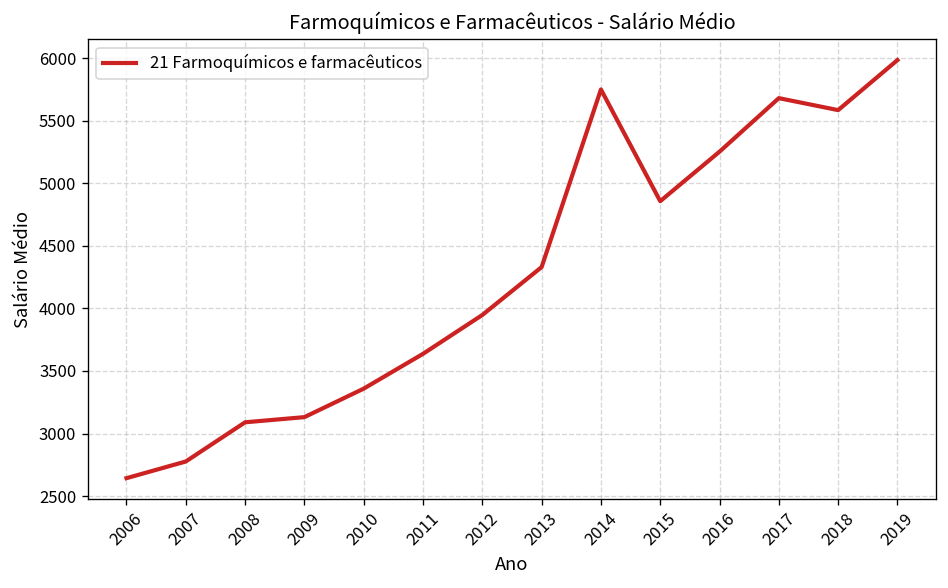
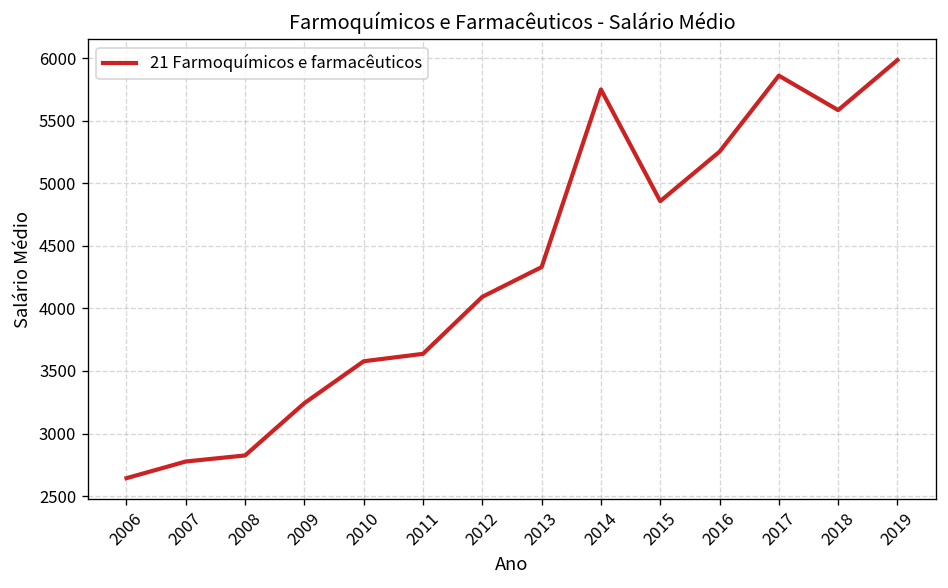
  {
    "2006": 2640,
    "2007": 2780,
-   "2008": 3090,
-   "2009": 3130,
-   "2010": 3360,
+   "2008": 2820,
+   "2009": 3240,
+   "2010": 3580,
    "2011": 3640,
-   "2012": 3950,
+   "2012": 4090,
    "2013": 4330,
    "2014": 5750,
    "2015": 4860,
    "2016": 5250,
-   "2017": 5680,
+   "2017": 5860,
    "2018": 5590,
    "2019": 5990
  }
